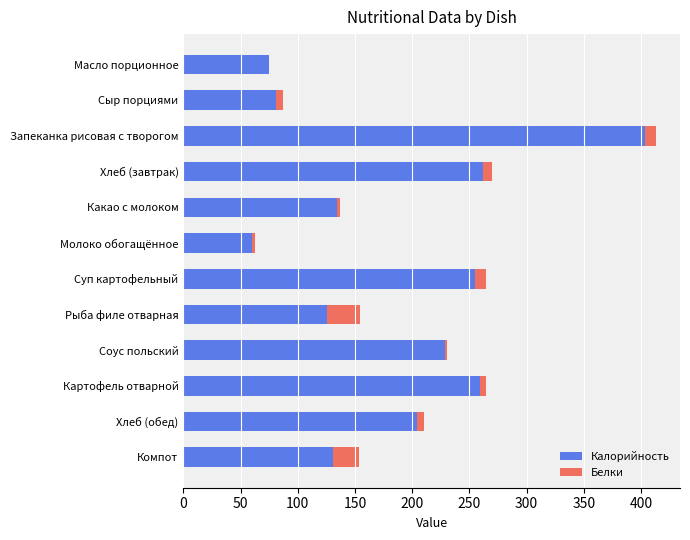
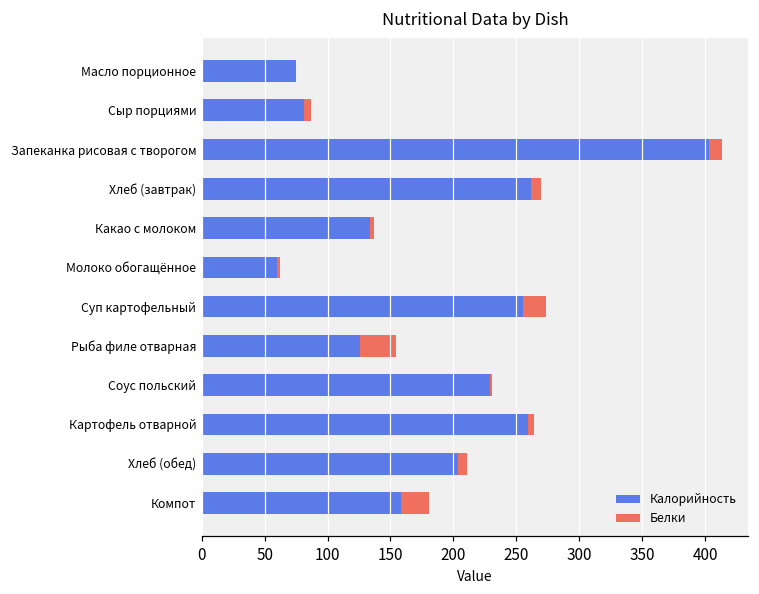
  {
    "Калорийность": {
      "Масло порционное": 75,
      "Сыр порциями": 81,
      "Запеканка рисовая с творогом": 403,
      "Хлеб (завтрак)": 262,
      "Какао с молоком": 134,
      "Молоко обогащённое": 60,
      "Суп картофельный": 255,
      "Рыба филе отварная": 126,
      "Соус польский": 229,
      "Картофель отварной": 259,
      "Хлеб (обед)": 204,
-     "Компот": 131
+     "Компот": 158
    },
    "Белки": {
      "Сыр порциями": 6,
      "Запеканка рисовая с творогом": 10,
      "Хлеб (завтрак)": 8,
      "Какао с молоком": 3,
      "Молоко обогащённое": 3,
-     "Суп картофельный": 10,
+     "Суп картофельный": 19,
      "Рыба филе отварная": 29,
      "Картофель отварной": 5,
      "Хлеб (обед)": 7,
      "Компот": 22
    }
  }
